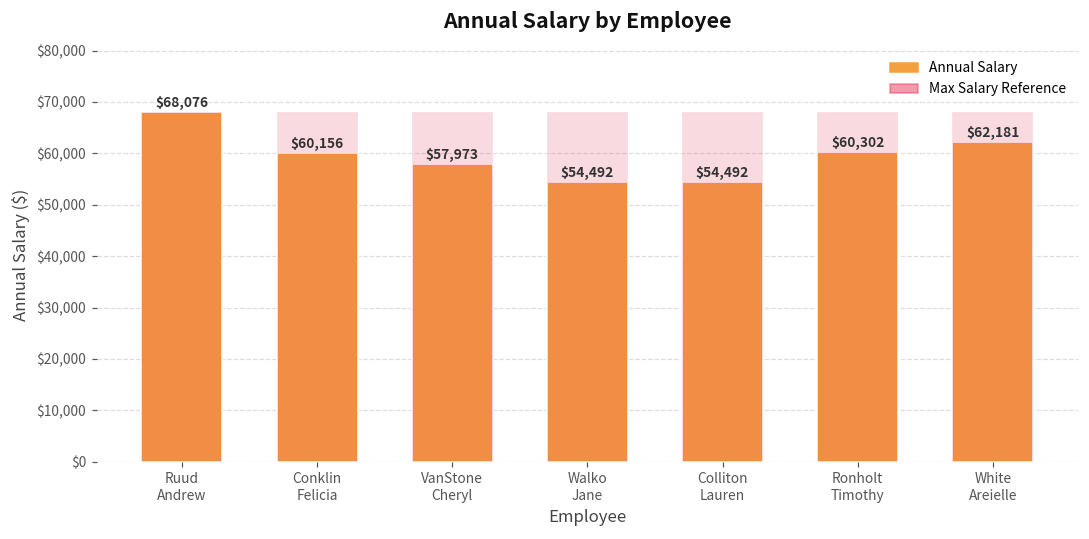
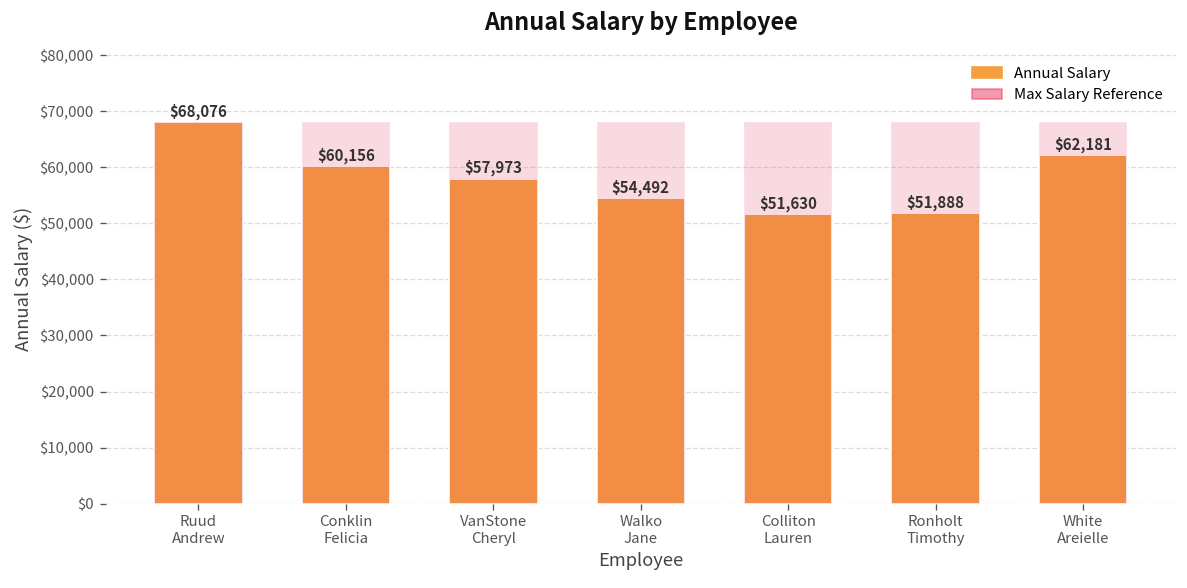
  {
    "Annual Salary": {
      "Ruud Andrew": "$68,076",
-     "Colliton Lauren": "$54,492",
-     "Ronholt Timothy": "$60,302"
+     "Colliton Lauren": "$51,630",
+     "Ronholt Timothy": "$51,888"
    },
    "Max Salary Reference": {
      "Ruud Andrew": "$68,076"
    }
  }
